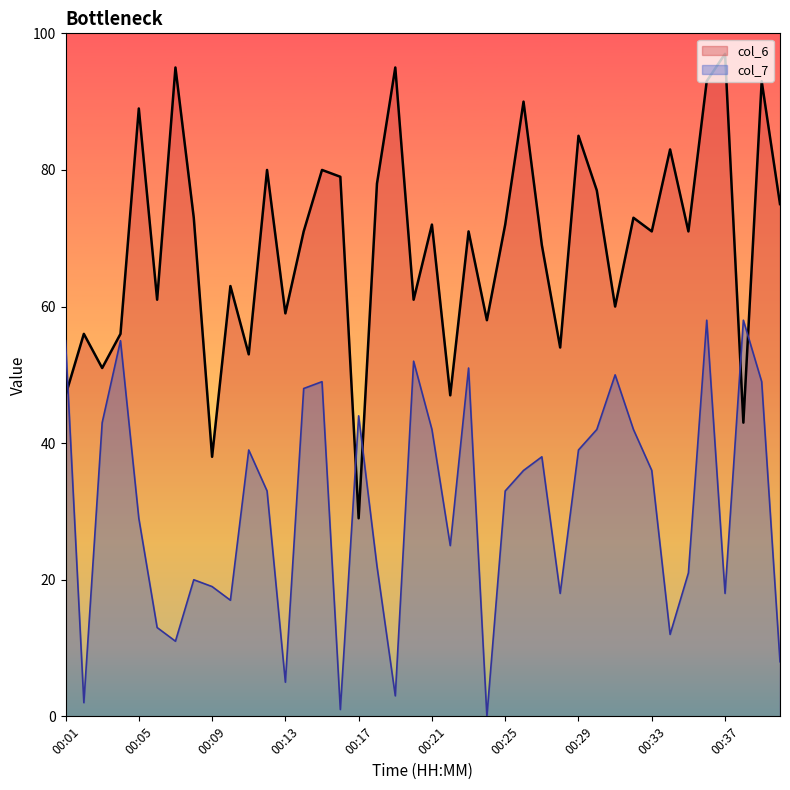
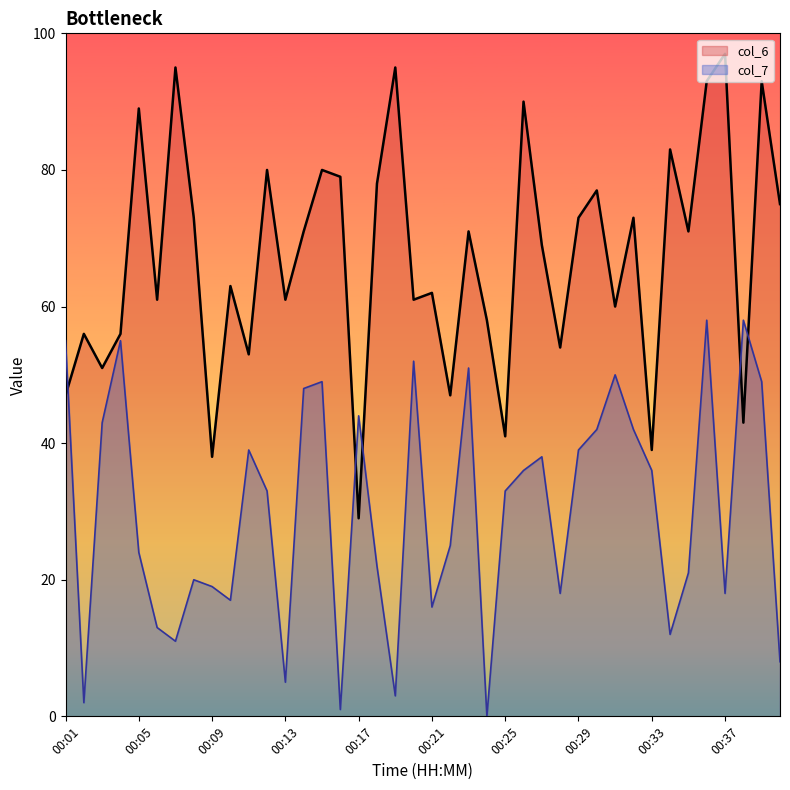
  {
    "col_6": {
      "00:01": 47,
      "00:05": 89,
      "00:09": 38,
-     "00:13": 59,
+     "00:13": 61,
      "00:17": 29,
-     "00:21": 72,
-     "00:25": 72,
-     "00:29": 85,
-     "00:33": 71
+     "00:21": 62,
+     "00:25": 41,
+     "00:29": 73,
+     "00:33": 39
    },
    "col_7": {
      "00:01": 55,
-     "00:05": 29,
+     "00:05": 24,
      "00:09": 19,
      "00:13": 5,
      "00:17": 44,
-     "00:21": 42,
+     "00:21": 16,
      "00:25": 33,
      "00:29": 39,
      "00:33": 36,
      "00:37": 18
    }
  }
